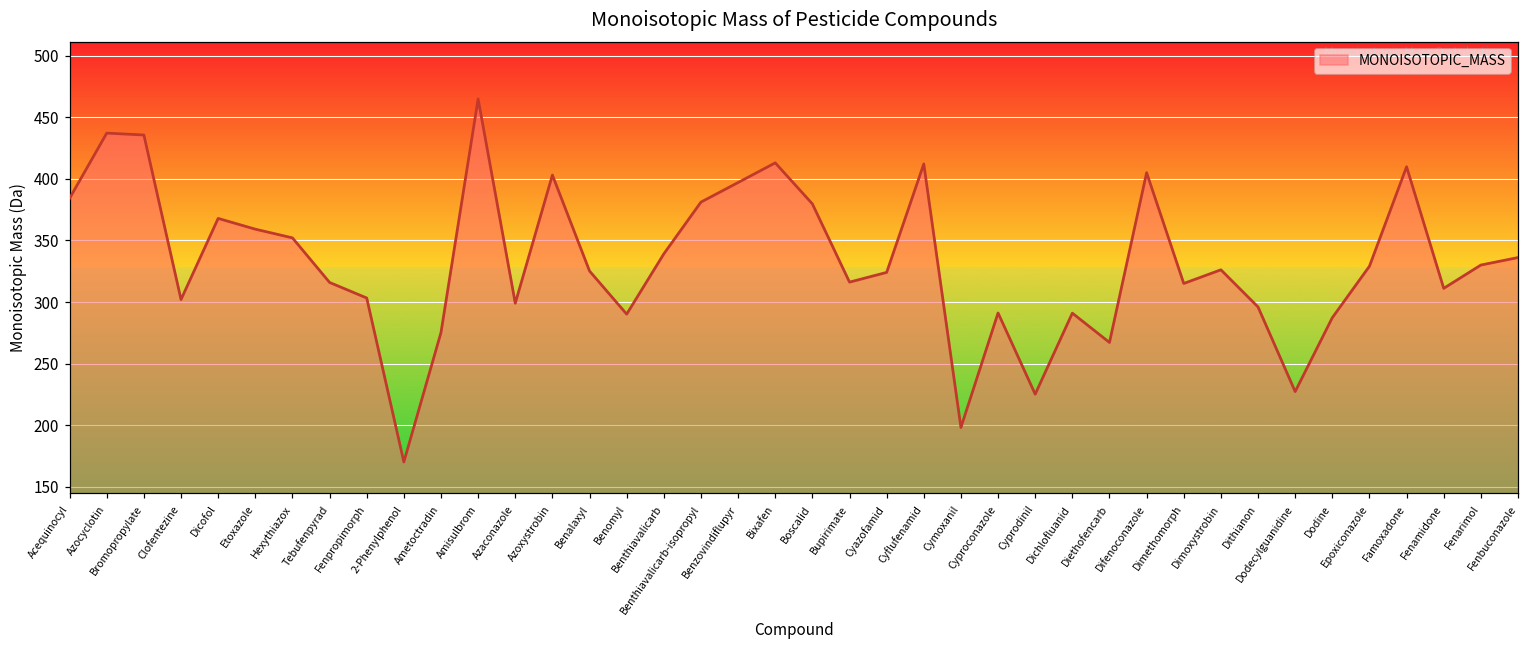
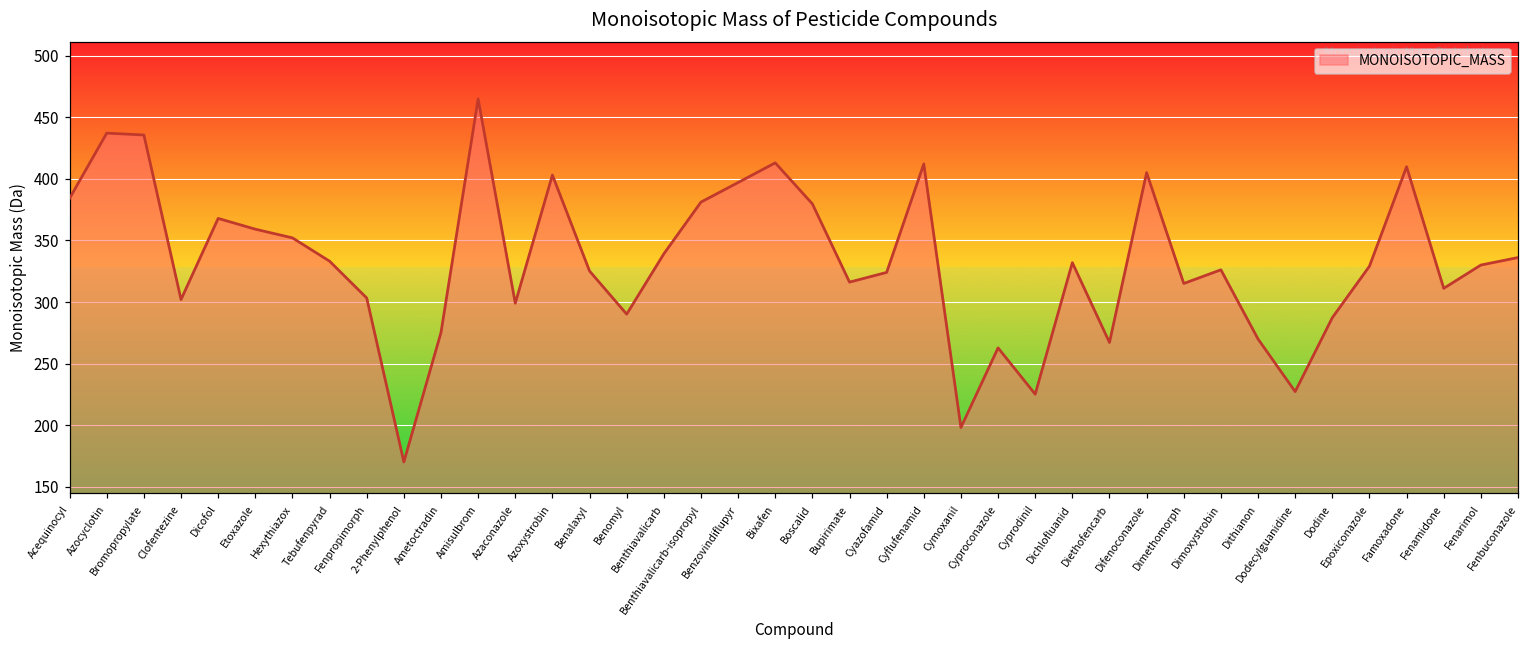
  {
    "Acequinocyl": 384,
    "Azocyclotin": 437,
    "Bromopropylate": 436,
    "Clofentezine": 302,
    "Dicofol": 368,
    "Etoxazole": 359,
    "Hexythiazox": 352,
-   "Tebufenpyrad": 316,
+   "Tebufenpyrad": 333,
    "Fenpropimorph": 303,
    "2-Phenylphenol": 170,
    "Ametoctradin": 275,
    "Amisulbrom": 465,
    "Azaconazole": 299,
    "Azoxystrobin": 403,
    "Benalaxyl": 325,
    "Benomyl": 290,
    "Benthiavalicarb": 339,
    "Benthiavalicarb-isopropyl": 381,
    "Benzovindiflupyr": 397,
    "Bixafen": 413,
    "Boscalid": 380,
    "Bupirimate": 316,
    "Cyazofamid": 324,
    "Cyflufenamid": 412,
    "Cymoxanil": 198,
-   "Cyproconazole": 291,
+   "Cyproconazole": 263,
    "Cyprodinil": 225,
-   "Dichlofluanid": 291,
+   "Dichlofluanid": 332,
    "Diethofencarb": 267,
    "Difenoconazole": 405,
    "Dimethomorph": 315,
    "Dimoxystrobin": 326,
-   "Dithianon": 296,
+   "Dithianon": 270,
    "Dodecylguanidine": 227,
    "Dodine": 287,
    "Epoxiconazole": 329,
    "Famoxadone": 410,
    "Fenamidone": 311,
    "Fenarimol": 330,
    "Fenbuconazole": 336
  }
